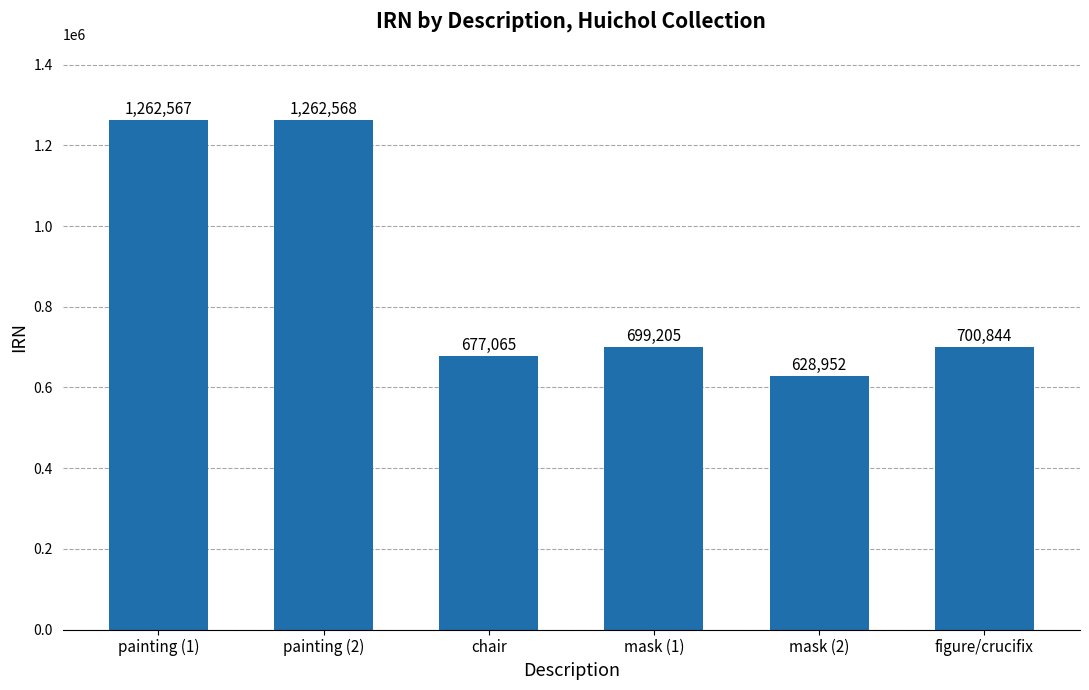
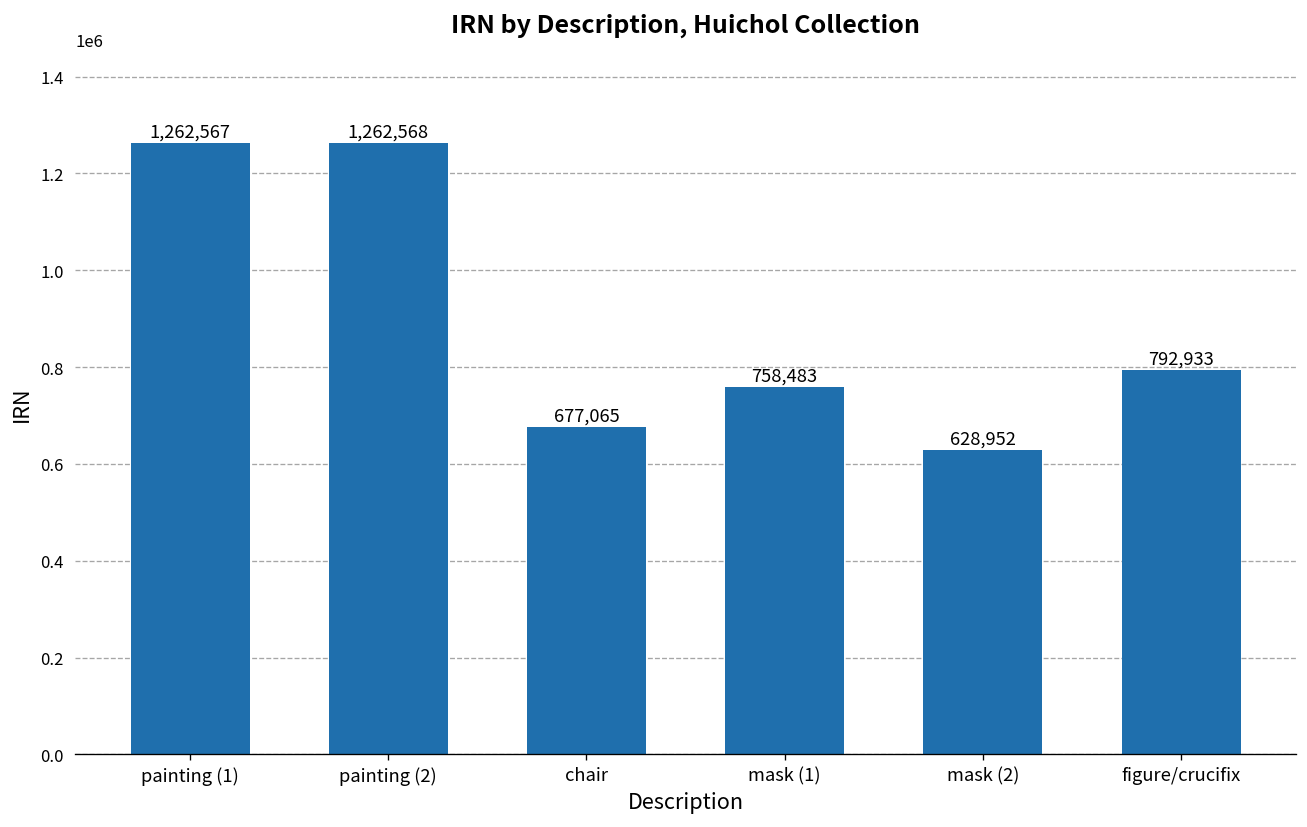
  {
    "painting (1)": "1,262,567",
    "painting (2)": "1,262,568",
    "chair": "677,065",
-   "mask (1)": "699,205",
+   "mask (1)": "758,483",
    "mask (2)": "628,952",
-   "figure/crucifix": "700,844"
+   "figure/crucifix": "792,933"
  }
